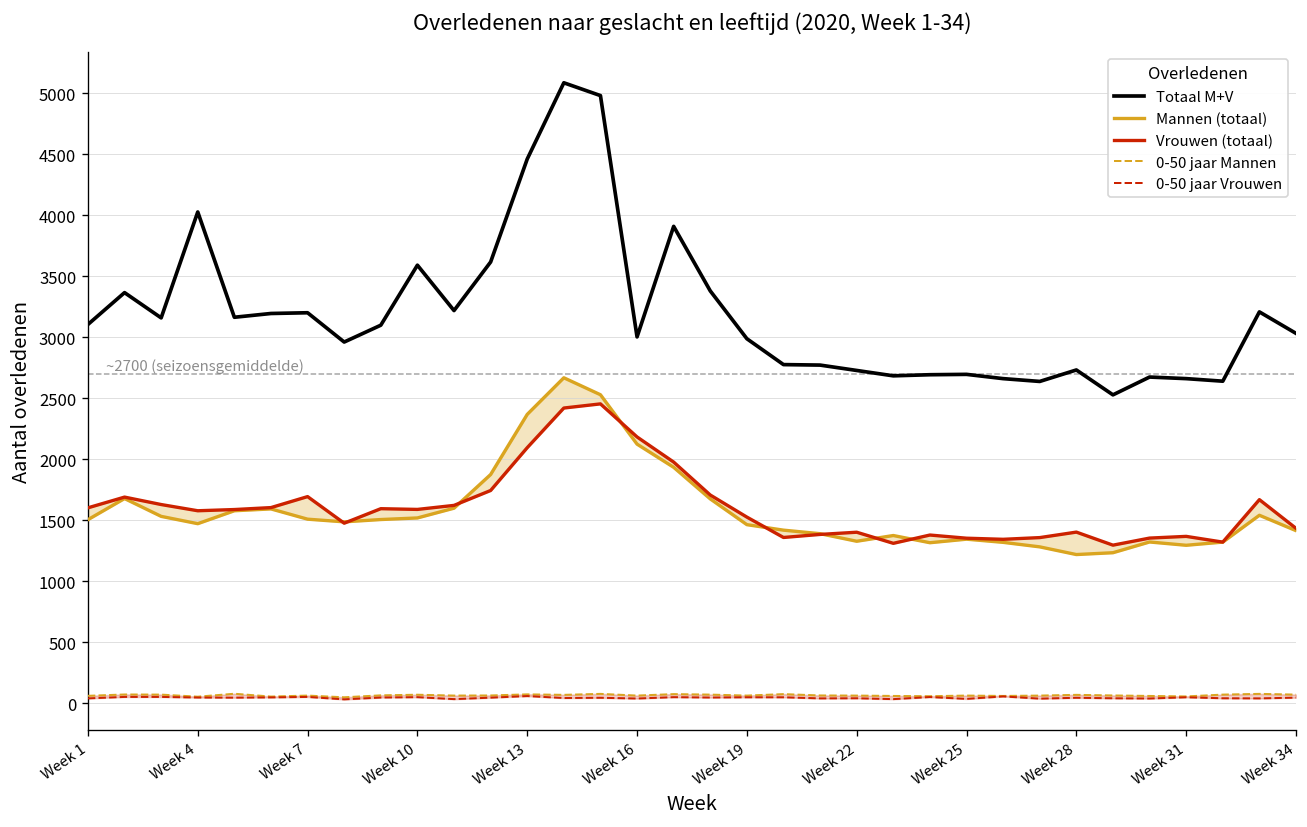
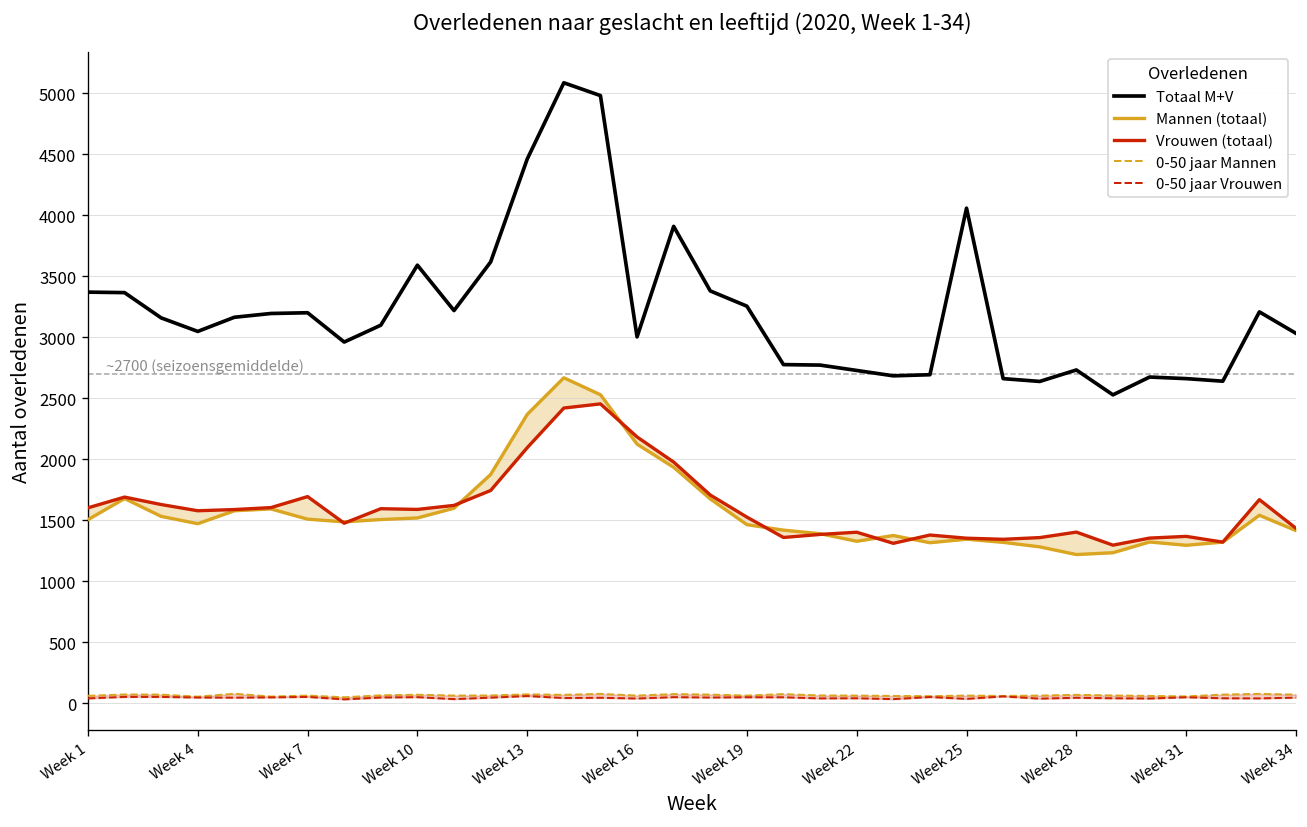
  {
    "Totaal M+V": {
-     "Week 1": 3100,
-     "Week 4": 4030,
+     "Week 1": 3370,
+     "Week 4": 3050,
      "Week 7": 3200,
      "Week 10": 3590,
      "Week 13": 4460,
      "Week 16": 3000,
-     "Week 19": 2990,
+     "Week 19": 3250,
      "Week 22": 2730,
-     "Week 25": 2690,
+     "Week 25": 4060,
      "Week 28": 2730,
      "Week 31": 2660,
      "Week 34": 3030
    }
  }
